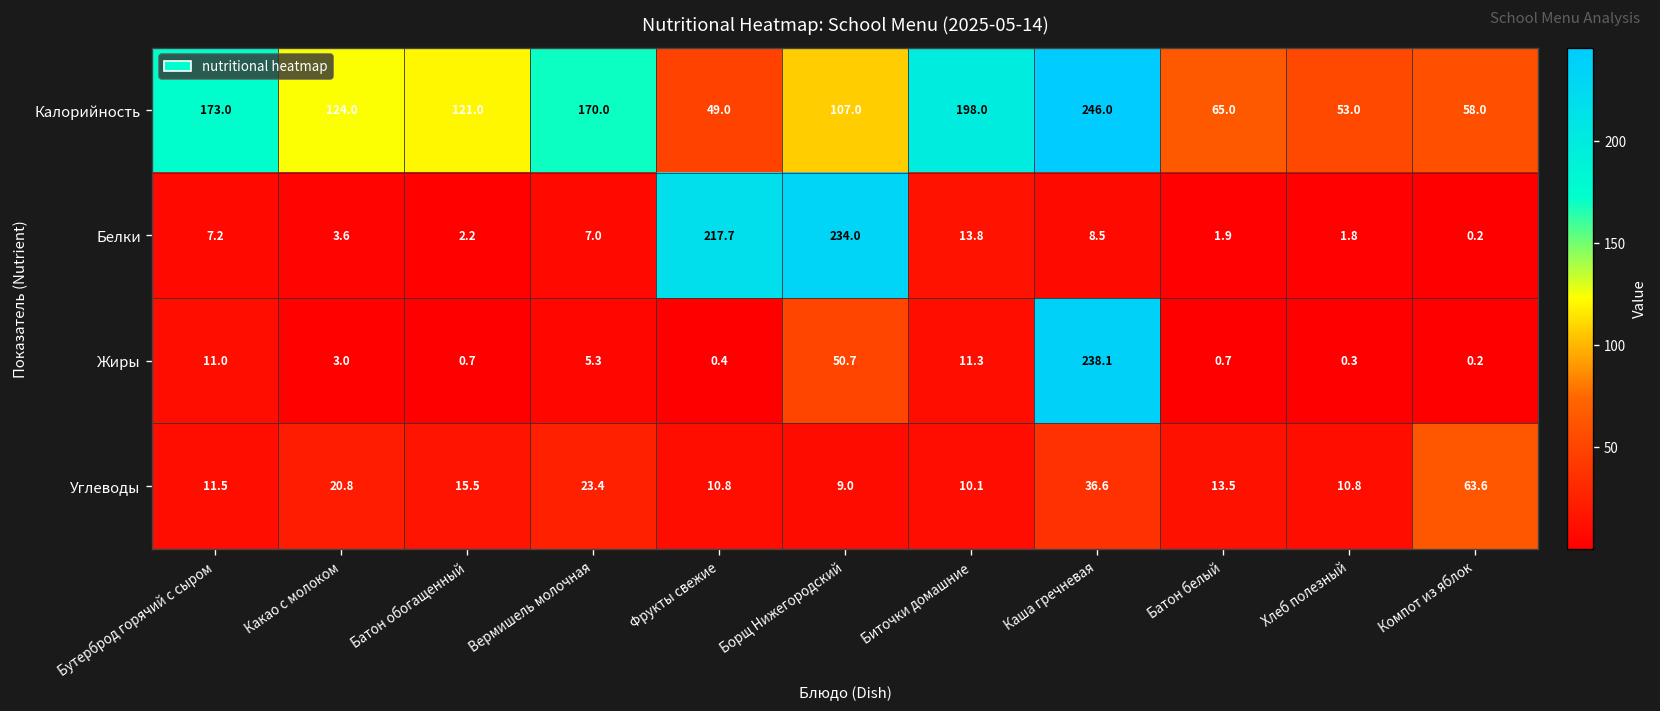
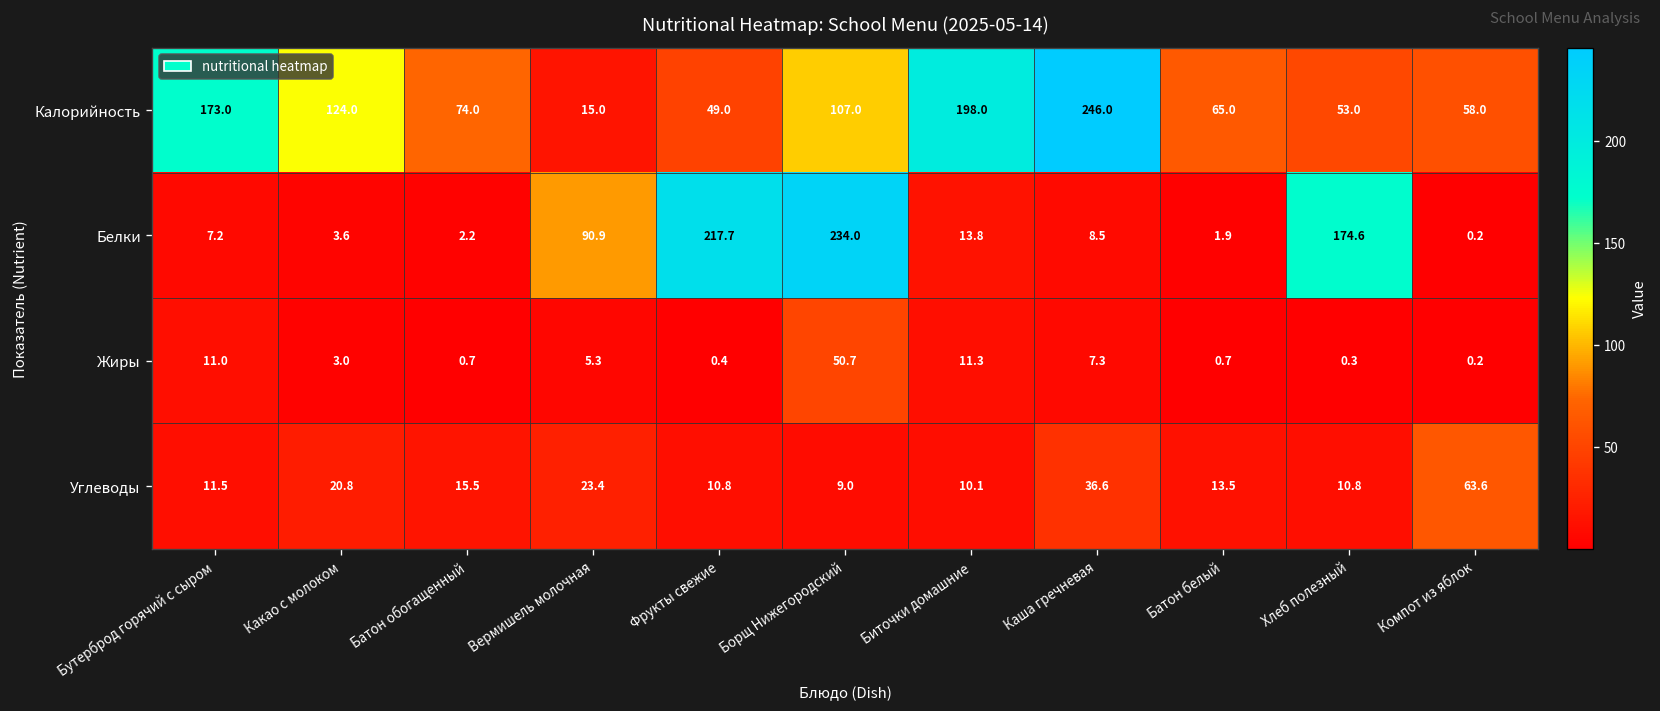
  {
    "Калорийность": {
      "Бутерброд горячий с сыром": 173.0,
      "Какао с молоком": 124.0,
-     "Батон обогащенный": 121.0,
-     "Вермишель молочная": 170.0,
+     "Батон обогащенный": 74.0,
+     "Вермишель молочная": 15.0,
      "Фрукты свежие": 49.0,
      "Борщ Нижегородский": 107.0,
      "Биточки домашние": 198.0,
      "Каша гречневая": 246.0,
      "Батон белый": 65.0,
      "Хлеб полезный": 53.0,
      "Компот из яблок": 58.0
    },
    "Белки": {
      "Бутерброд горячий с сыром": 7.2,
      "Какао с молоком": 3.6,
      "Батон обогащенный": 2.2,
-     "Вермишель молочная": 7.0,
+     "Вермишель молочная": 90.9,
      "Фрукты свежие": 217.7,
      "Борщ Нижегородский": 234.0,
      "Биточки домашние": 13.8,
      "Каша гречневая": 8.5,
      "Батон белый": 1.9,
-     "Хлеб полезный": 1.8,
+     "Хлеб полезный": 174.6,
      "Компот из яблок": 0.2
    },
    "Жиры": {
      "Бутерброд горячий с сыром": 11.0,
      "Какао с молоком": 3.0,
      "Батон обогащенный": 0.7,
      "Вермишель молочная": 5.3,
      "Фрукты свежие": 0.4,
      "Борщ Нижегородский": 50.7,
      "Биточки домашние": 11.3,
-     "Каша гречневая": 238.1,
+     "Каша гречневая": 7.3,
      "Батон белый": 0.7,
      "Хлеб полезный": 0.3,
      "Компот из яблок": 0.2
    },
    "Углеводы": {
      "Бутерброд горячий с сыром": 11.5,
      "Какао с молоком": 20.8,
      "Батон обогащенный": 15.5,
      "Вермишель молочная": 23.4,
      "Фрукты свежие": 10.8,
      "Борщ Нижегородский": 9.0,
      "Биточки домашние": 10.1,
      "Каша гречневая": 36.6,
      "Батон белый": 13.5,
      "Хлеб полезный": 10.8,
      "Компот из яблок": 63.6
    }
  }
